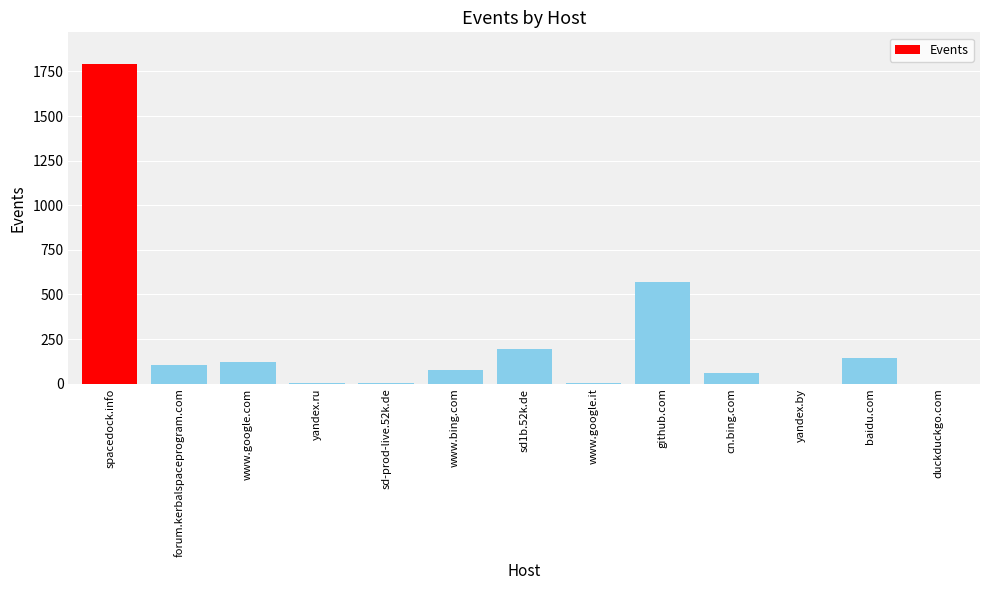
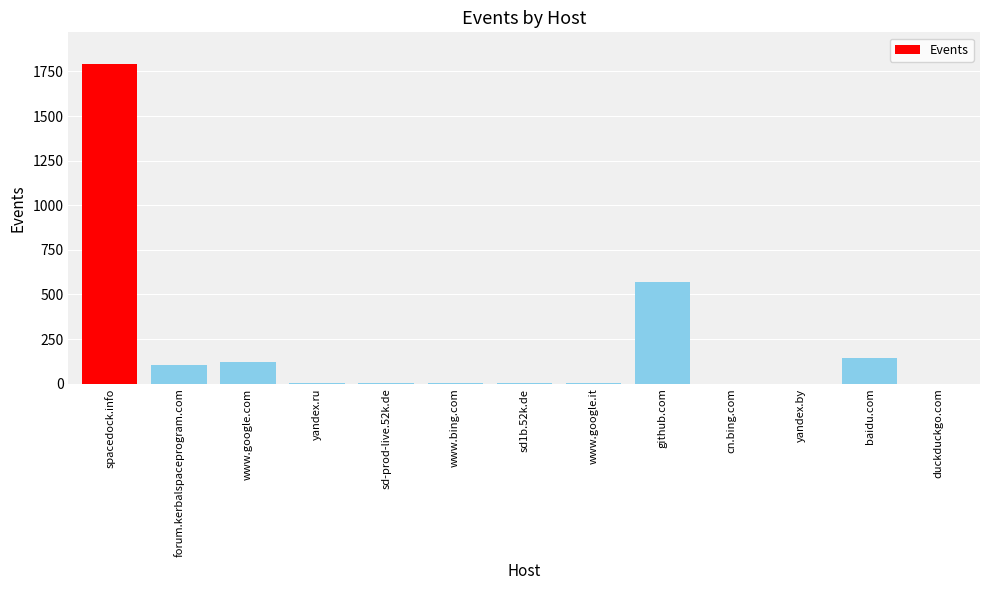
  {
    "spacedock.info": 1790,
    "forum.kerbalspaceprogram.com": 100,
    "www.google.com": 120,
-   "www.bing.com": 80,
-   "sd1b.52k.de": 200,
+   "www.bing.com": 10,
+   "sd1b.52k.de": 0,
    "github.com": 570,
-   "cn.bing.com": 60,
+   "cn.bing.com": 0,
    "baidu.com": 150
  }
